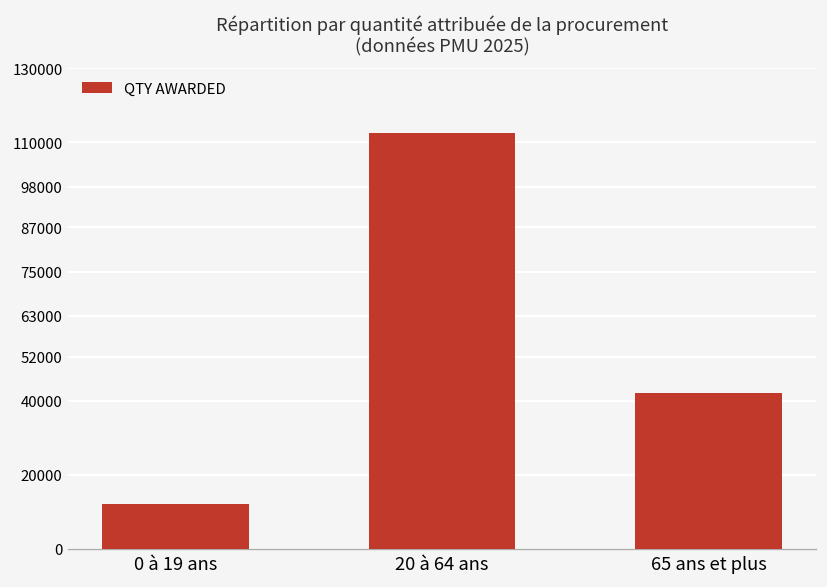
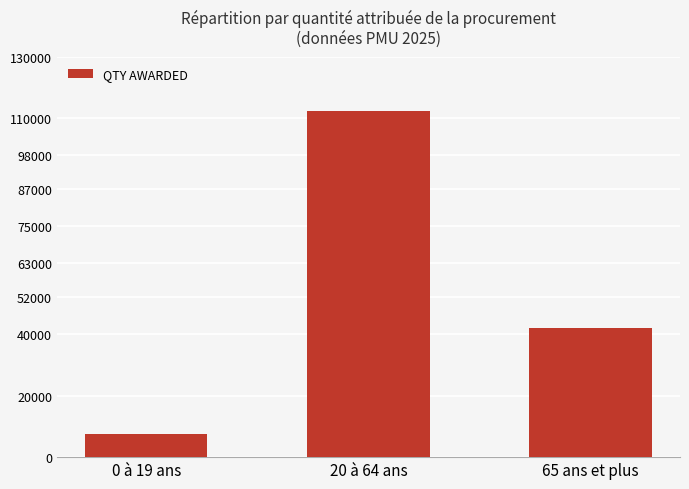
  {
-   "0 à 19 ans": 12000,
+   "0 à 19 ans": 8000,
    "20 à 64 ans": 113000,
    "65 ans et plus": 42000
  }
